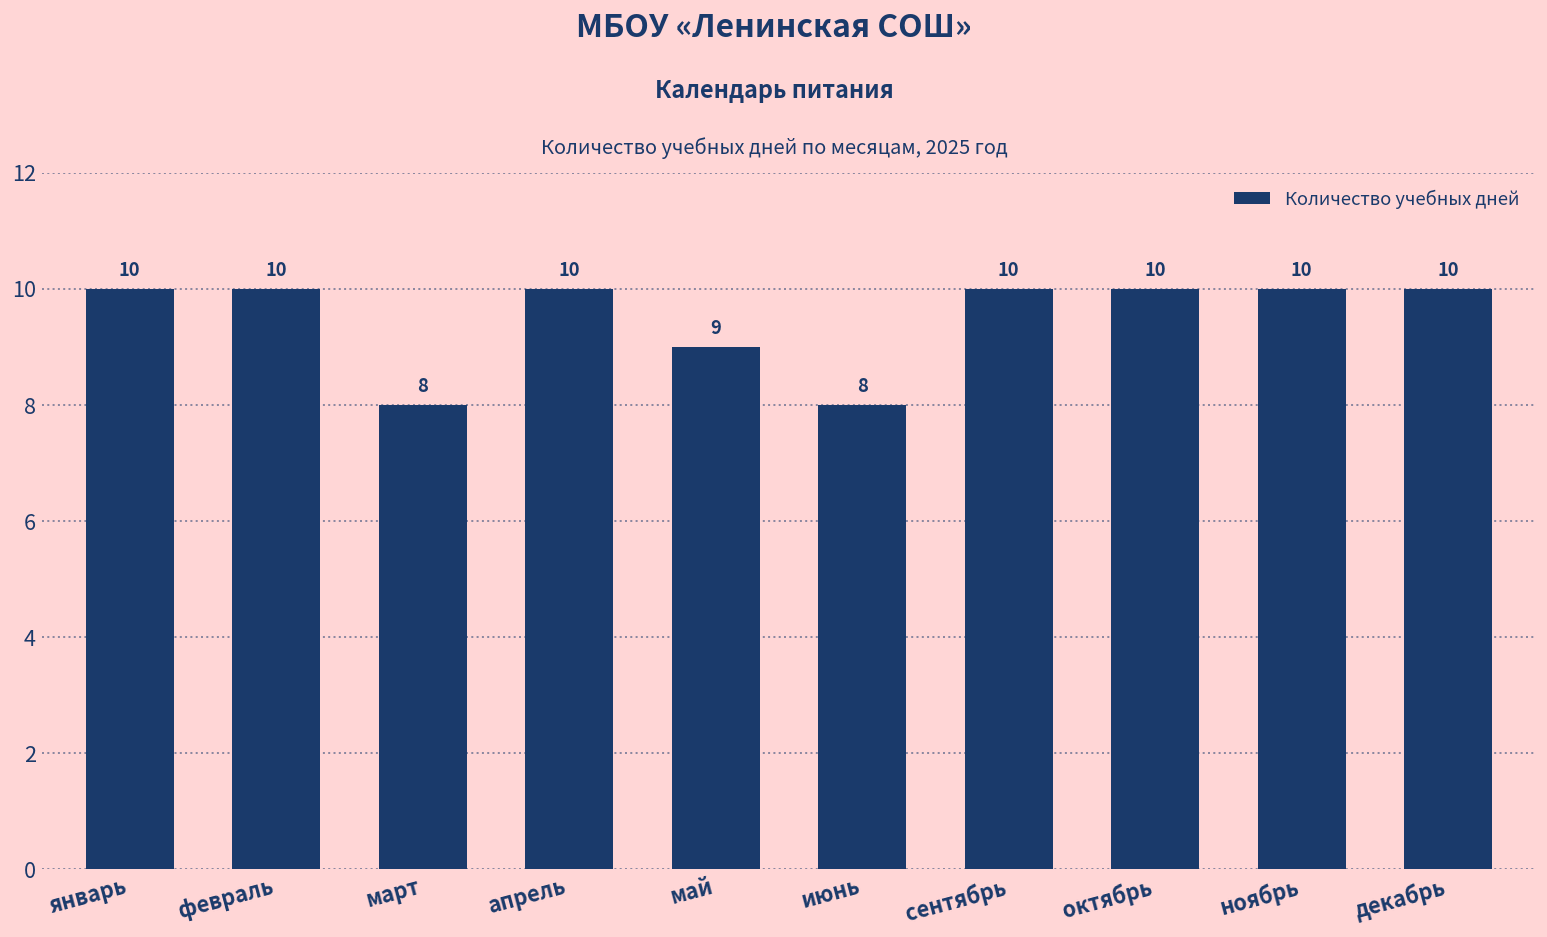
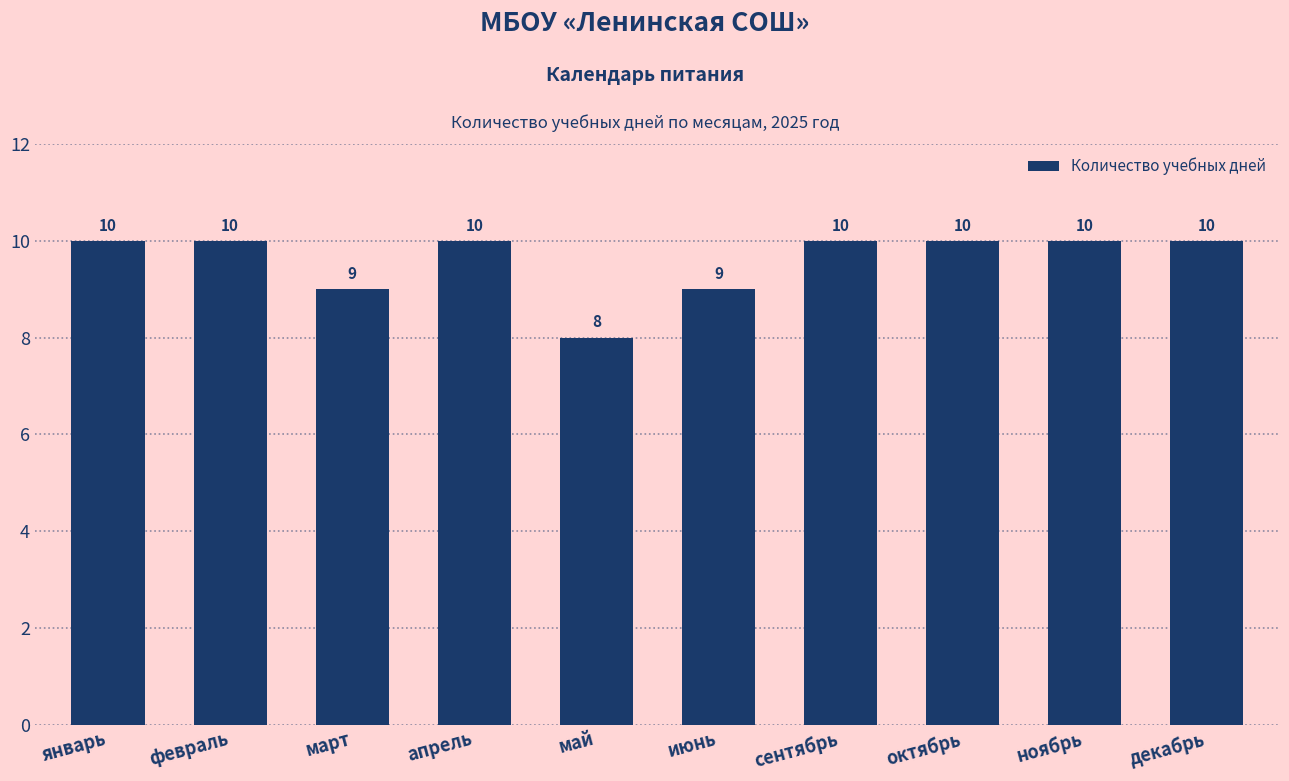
  {
    "январь": 10,
    "февраль": 10,
-   "март": 8,
+   "март": 9,
    "апрель": 10,
-   "май": 9,
-   "июнь": 8,
+   "май": 8,
+   "июнь": 9,
    "сентябрь": 10,
    "октябрь": 10,
    "ноябрь": 10,
    "декабрь": 10
  }
